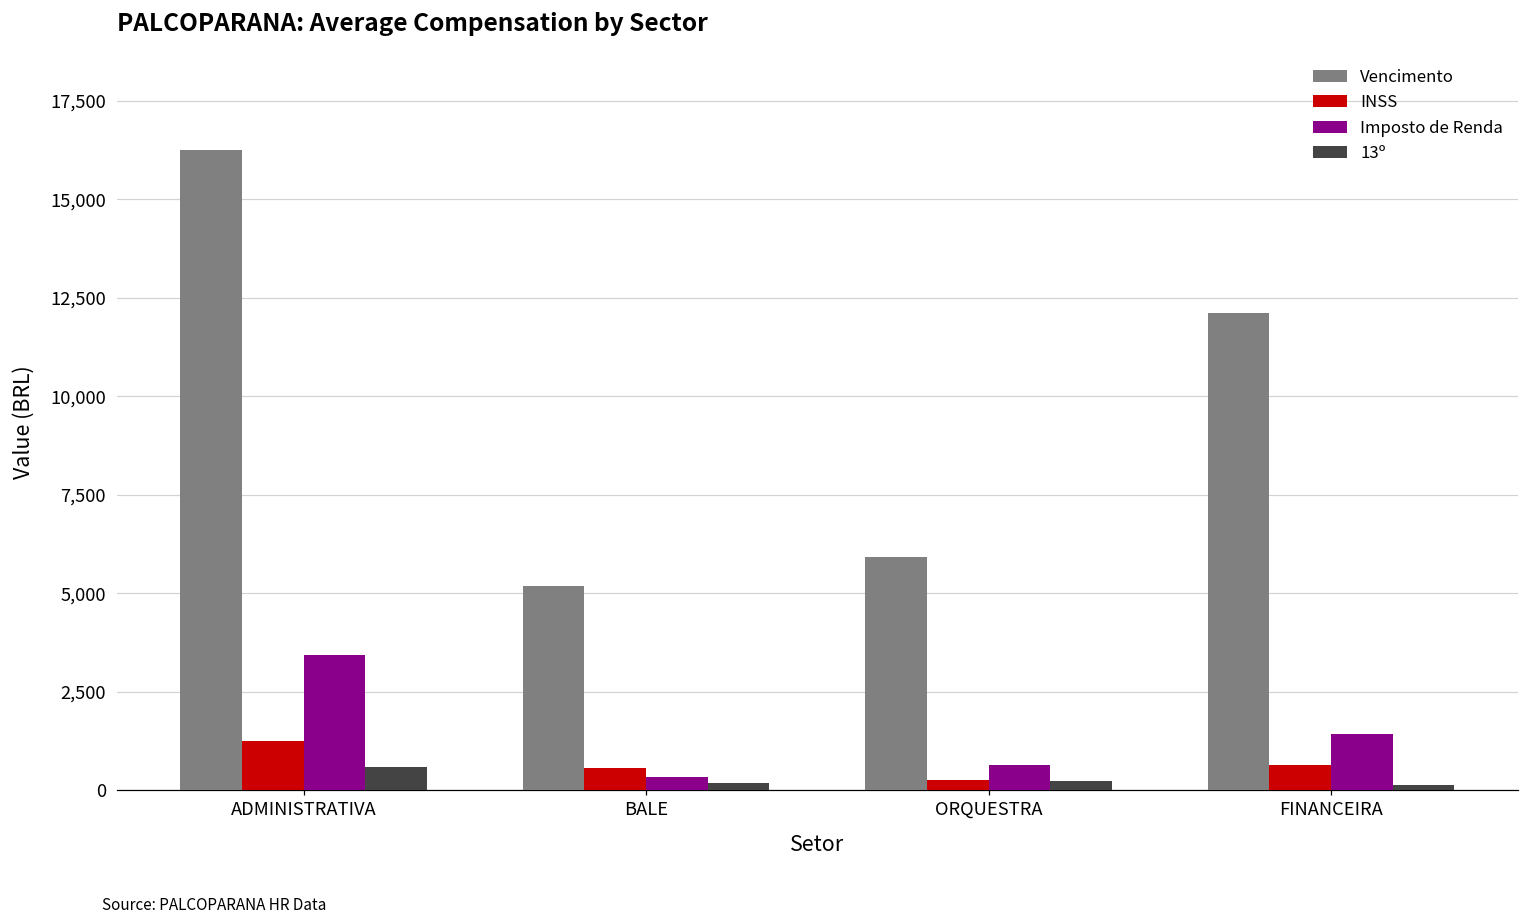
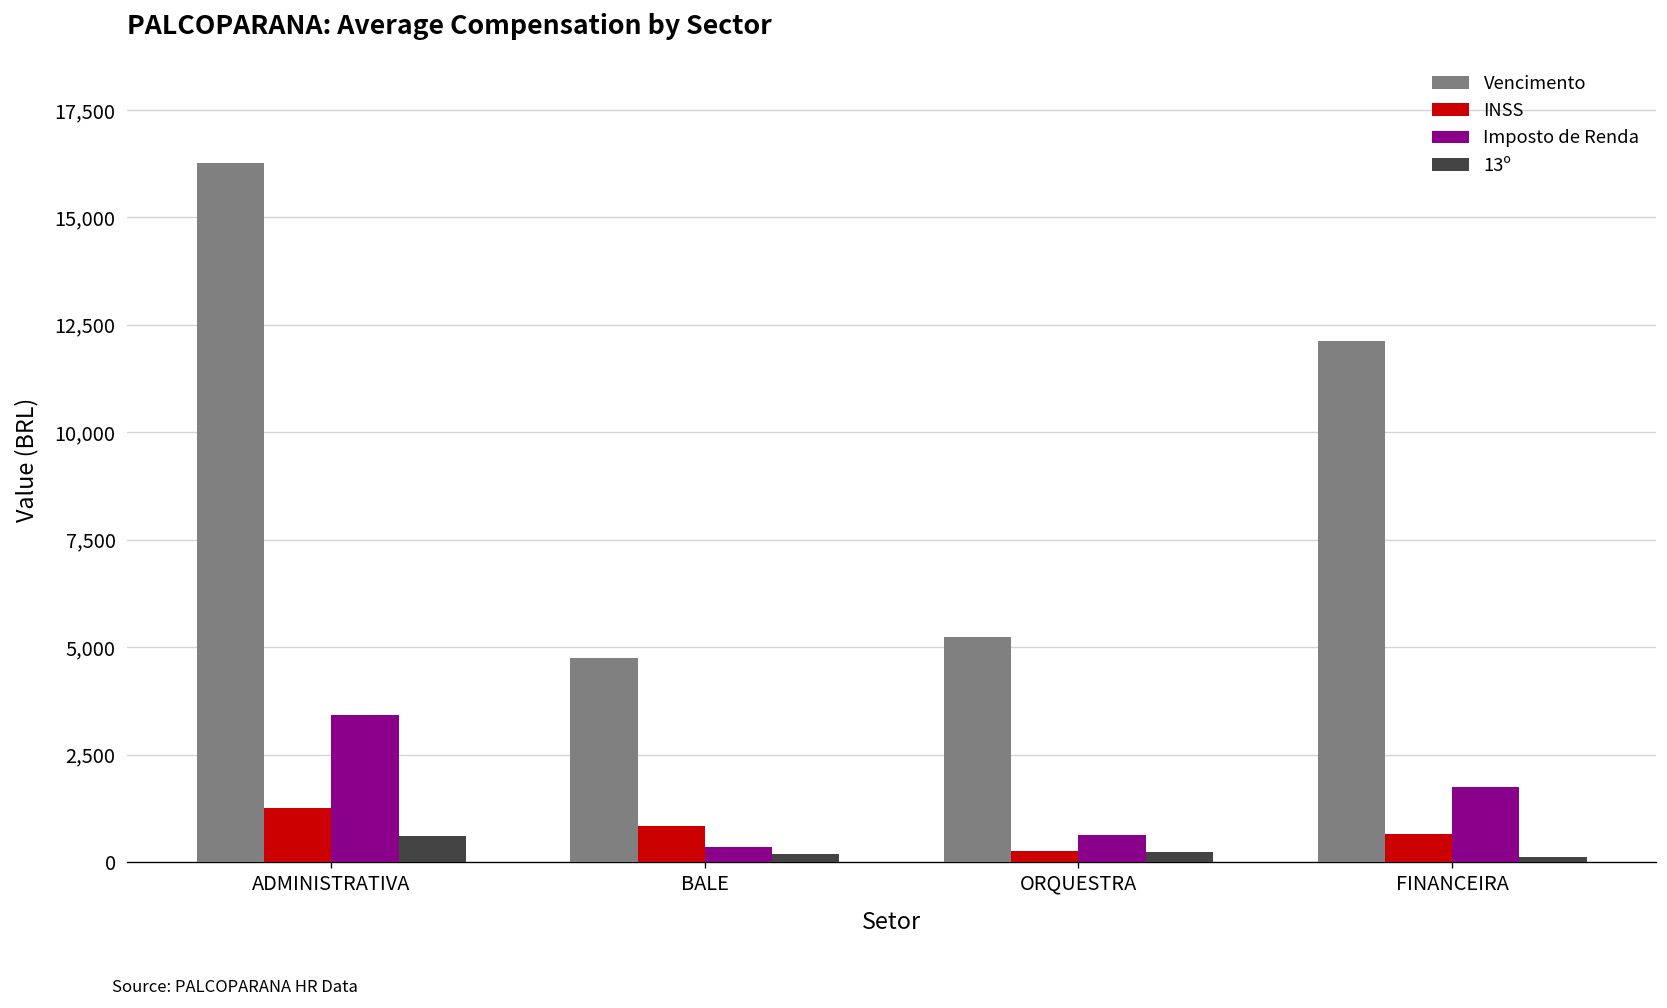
  {
    "Vencimento": {
      "ADMINISTRATIVA": "16,300",
-     "BALE": "5,200",
-     "ORQUESTRA": "5,900",
+     "BALE": "4,800",
+     "ORQUESTRA": "5,200",
      "FINANCEIRA": "12,100"
    },
    "INSS": {
      "ADMINISTRATIVA": "1,300",
-     "BALE": "600",
+     "BALE": "800",
      "ORQUESTRA": "300",
      "FINANCEIRA": "600"
    },
    "Imposto de Renda": {
      "ADMINISTRATIVA": "3,400",
      "BALE": "300",
      "ORQUESTRA": "600",
-     "FINANCEIRA": "1,400"
+     "FINANCEIRA": "1,700"
    },
    "13º": {
      "ADMINISTRATIVA": "600",
      "BALE": "200",
      "ORQUESTRA": "200",
      "FINANCEIRA": "100"
    }
  }
